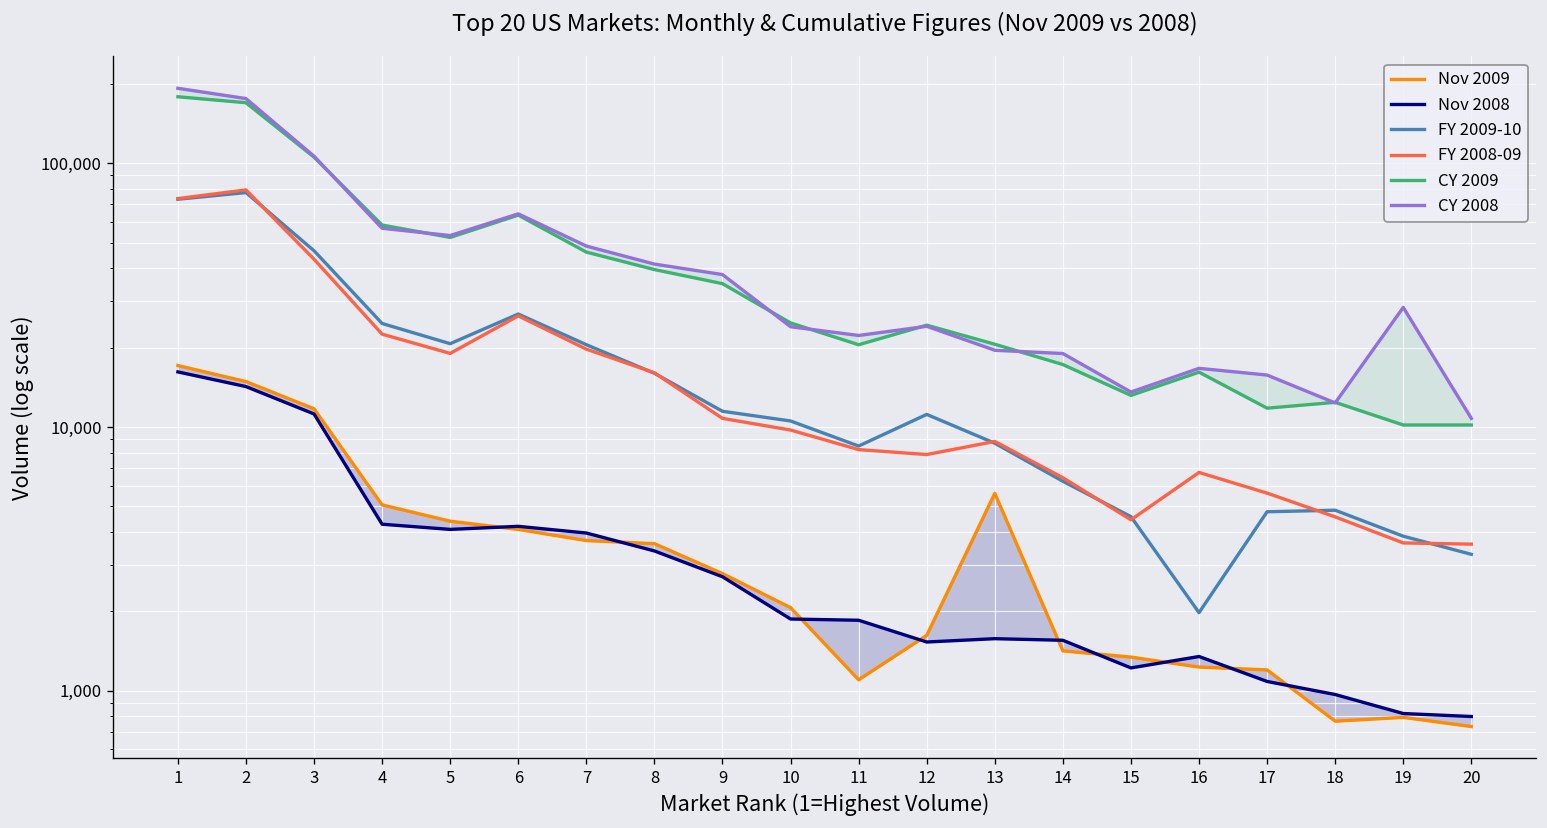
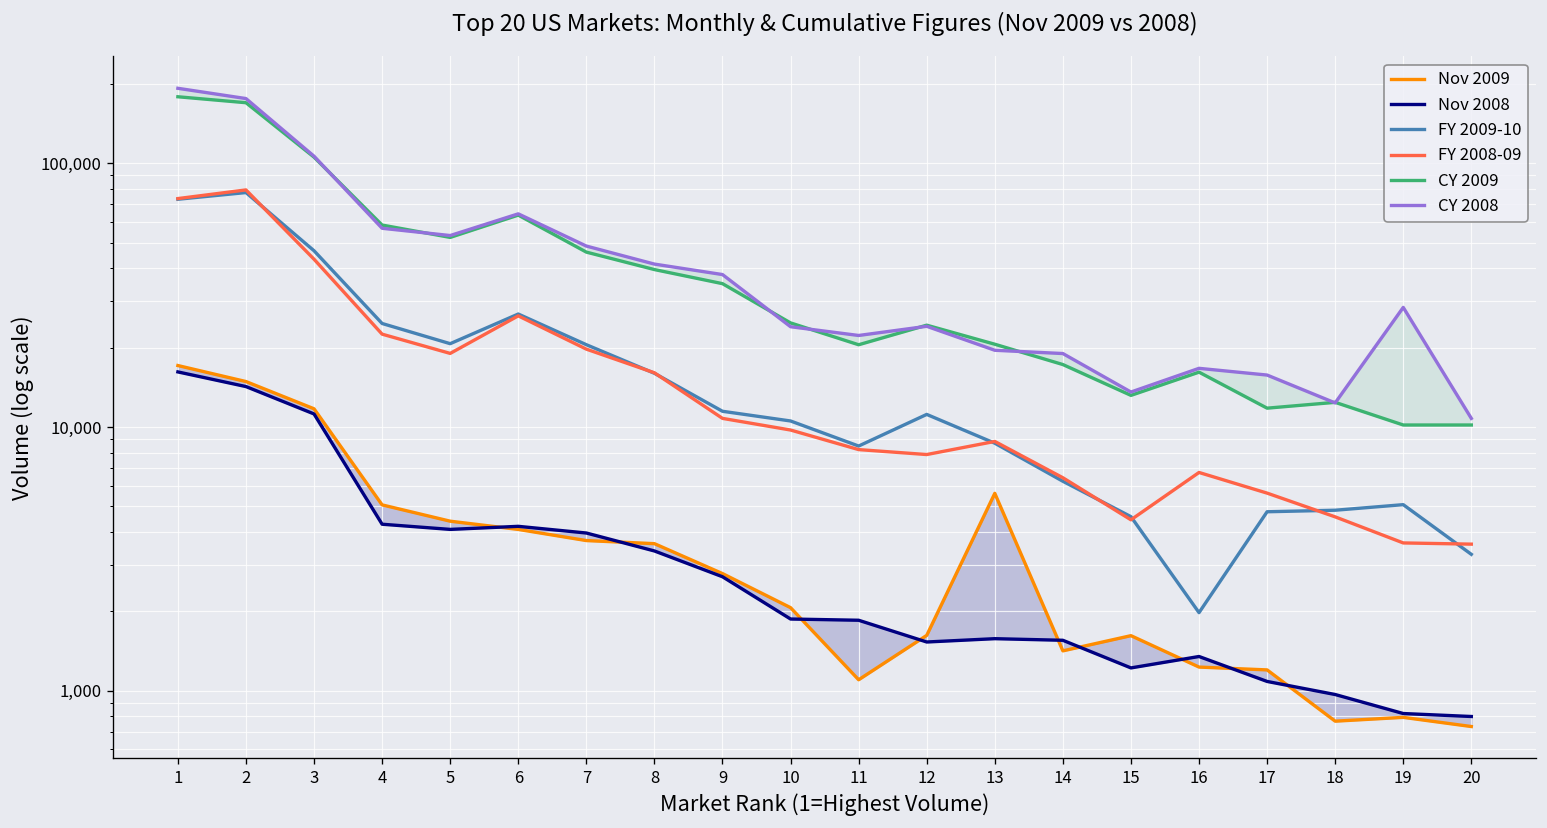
  {
    "Nov 2009": {
      "6": "4,100",
      "7": "3,700",
      "11": "1,100",
      "14": "1,400",
-     "15": "1,300",
+     "15": "1,600",
      "16": "1,200",
      "18": "770",
      "19": "790",
      "20": "730"
    },
    "FY 2009-10": {
      "3": "47,000",
      "4": "25,000",
      "5": "21,000",
      "7": "21,000",
      "9": "11,000",
      "10": "11,000",
      "11": "8,500",
      "12": "11,000",
      "14": "6,200",
      "15": "4,600",
      "16": "2,000",
      "17": "4,800",
      "18": "4,800",
-     "19": "3,900",
+     "19": "5,100",
      "20": "3,300"
    },
    "FY 2008-09": {
      "3": "43,000",
      "4": "22,000",
      "5": "19,000",
      "7": "20,000",
      "9": "11,000",
      "10": "10,000",
      "11": "8,200",
      "12": "7,900",
      "14": "6,400",
      "15": "4,400",
      "16": "6,700",
      "17": "5,600",
      "18": "4,600",
      "19": "3,600",
      "20": "3,600"
    },
    "CY 2008": {
      "4": "57,000",
      "10": "24,000",
      "13": "20,000"
    }
  }
